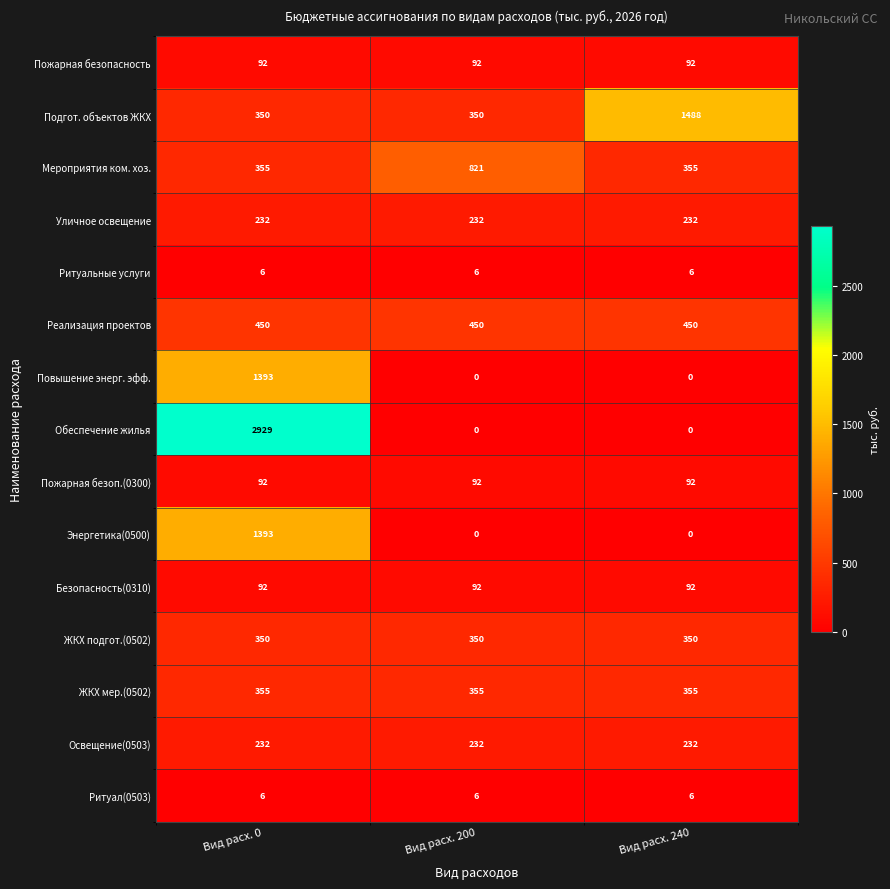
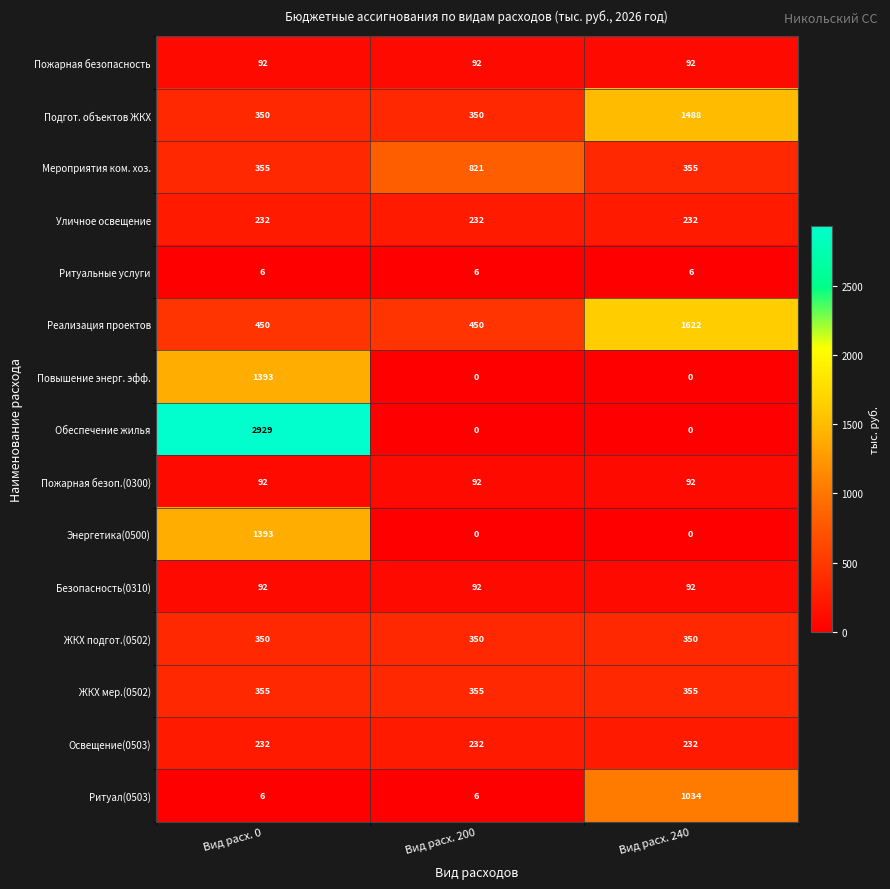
  {
    "Пожарная безопасность": {
      "Вид расх. 0": 92,
      "Вид расх. 200": 92,
      "Вид расх. 240": 92
    },
    "Подгот. объектов ЖКХ": {
      "Вид расх. 0": 350,
      "Вид расх. 200": 350,
      "Вид расх. 240": 1488
    },
    "Мероприятия ком. хоз.": {
      "Вид расх. 0": 355,
      "Вид расх. 200": 821,
      "Вид расх. 240": 355
    },
    "Уличное освещение": {
      "Вид расх. 0": 232,
      "Вид расх. 200": 232,
      "Вид расх. 240": 232
    },
    "Ритуальные услуги": {
      "Вид расх. 0": 6,
      "Вид расх. 200": 6,
      "Вид расх. 240": 6
    },
    "Реализация проектов": {
      "Вид расх. 0": 450,
      "Вид расх. 200": 450,
-     "Вид расх. 240": 450
+     "Вид расх. 240": 1622
    },
    "Повышение энерг. эфф.": {
      "Вид расх. 0": 1393,
      "Вид расх. 200": 0,
      "Вид расх. 240": 0
    },
    "Обеспечение жилья": {
      "Вид расх. 0": 2929,
      "Вид расх. 200": 0,
      "Вид расх. 240": 0
    },
    "Пожарная безоп.(0300)": {
      "Вид расх. 0": 92,
      "Вид расх. 200": 92,
      "Вид расх. 240": 92
    },
    "Энергетика(0500)": {
      "Вид расх. 0": 1393,
      "Вид расх. 200": 0,
      "Вид расх. 240": 0
    },
    "Безопасность(0310)": {
      "Вид расх. 0": 92,
      "Вид расх. 200": 92,
      "Вид расх. 240": 92
    },
    "ЖКХ подгот.(0502)": {
      "Вид расх. 0": 350,
      "Вид расх. 200": 350,
      "Вид расх. 240": 350
    },
    "ЖКХ мер.(0502)": {
      "Вид расх. 0": 355,
      "Вид расх. 200": 355,
      "Вид расх. 240": 355
    },
    "Освещение(0503)": {
      "Вид расх. 0": 232,
      "Вид расх. 200": 232,
      "Вид расх. 240": 232
    },
    "Ритуал(0503)": {
      "Вид расх. 0": 6,
      "Вид расх. 200": 6,
-     "Вид расх. 240": 6
+     "Вид расх. 240": 1034
    }
  }
